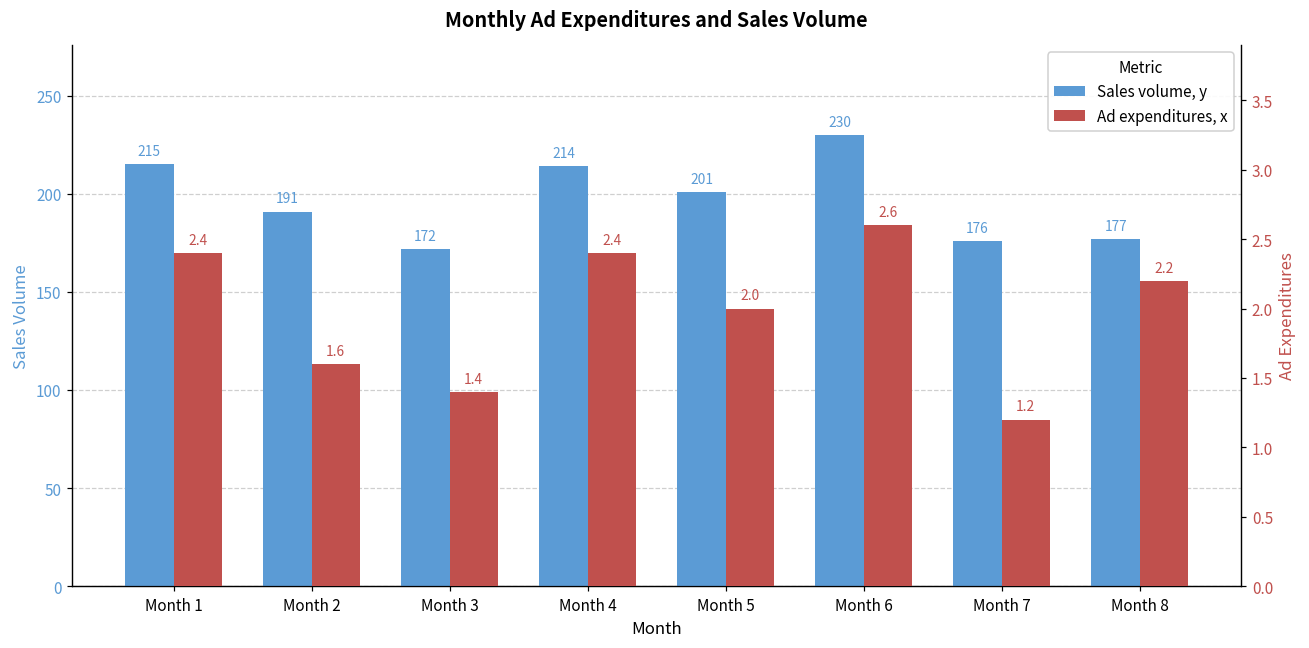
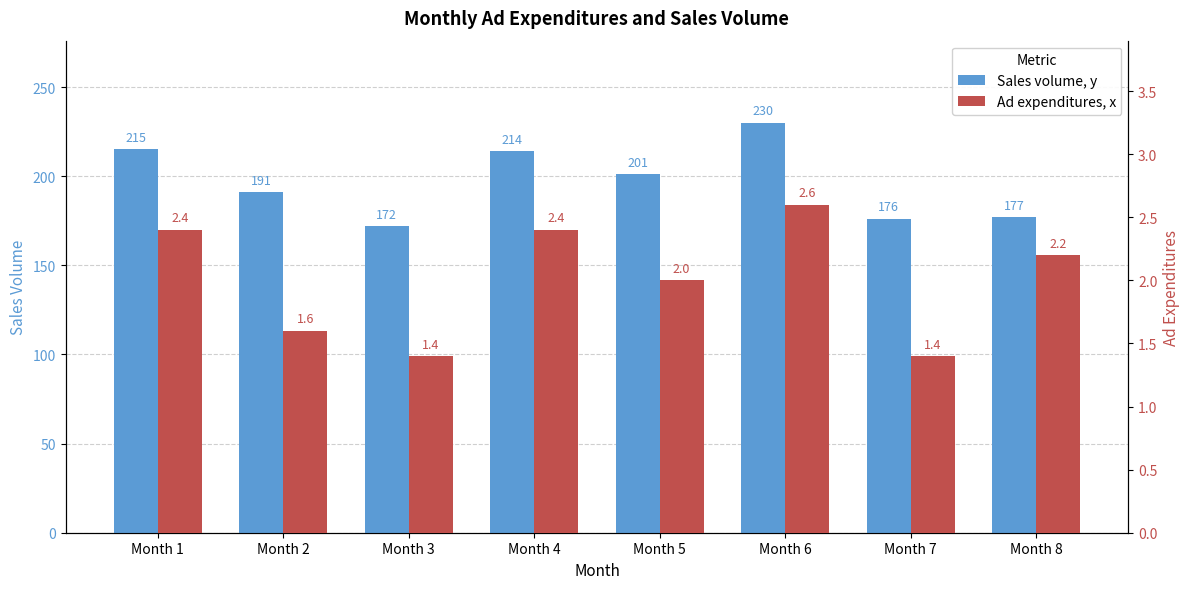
  {
    "Sales volume, y": {
      "Month 1": 215,
      "Month 2": 191,
      "Month 3": 172,
      "Month 4": 214,
      "Month 5": 201,
      "Month 6": 230,
      "Month 7": 176,
      "Month 8": 177
    },
    "Ad expenditures, x": {
      "Month 1": 2.4,
      "Month 2": 1.6,
      "Month 3": 1.4,
      "Month 4": 2.4,
      "Month 5": 2.0,
      "Month 6": 2.6,
-     "Month 7": 1.2,
+     "Month 7": 1.4,
      "Month 8": 2.2
    }
  }
